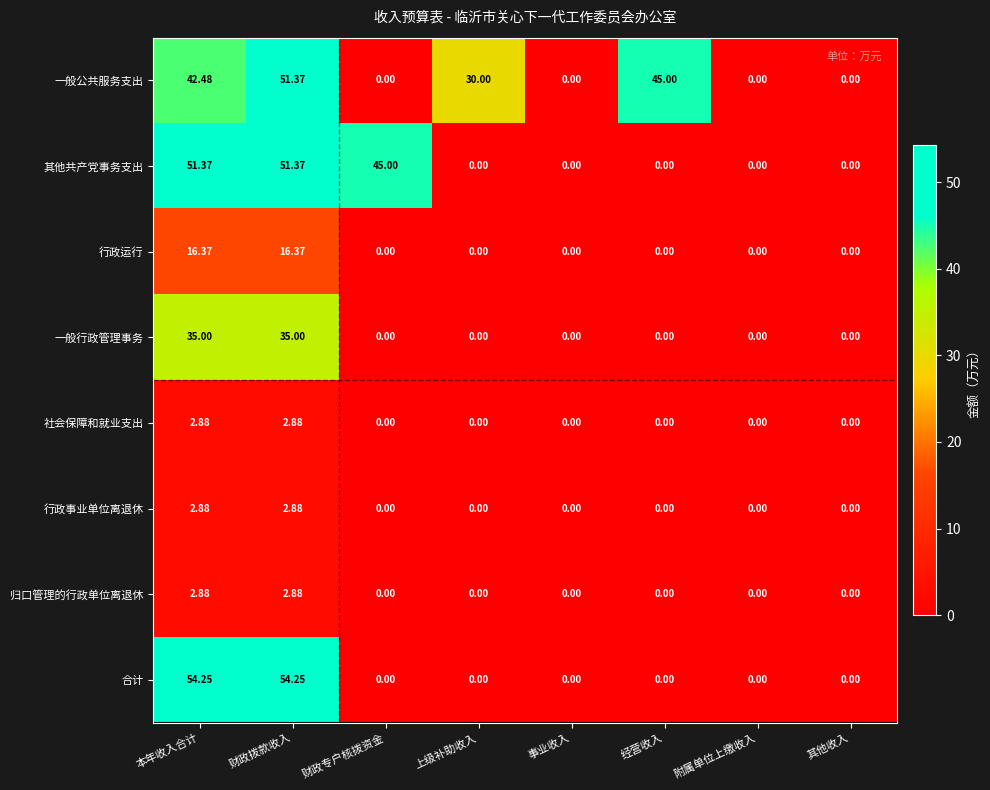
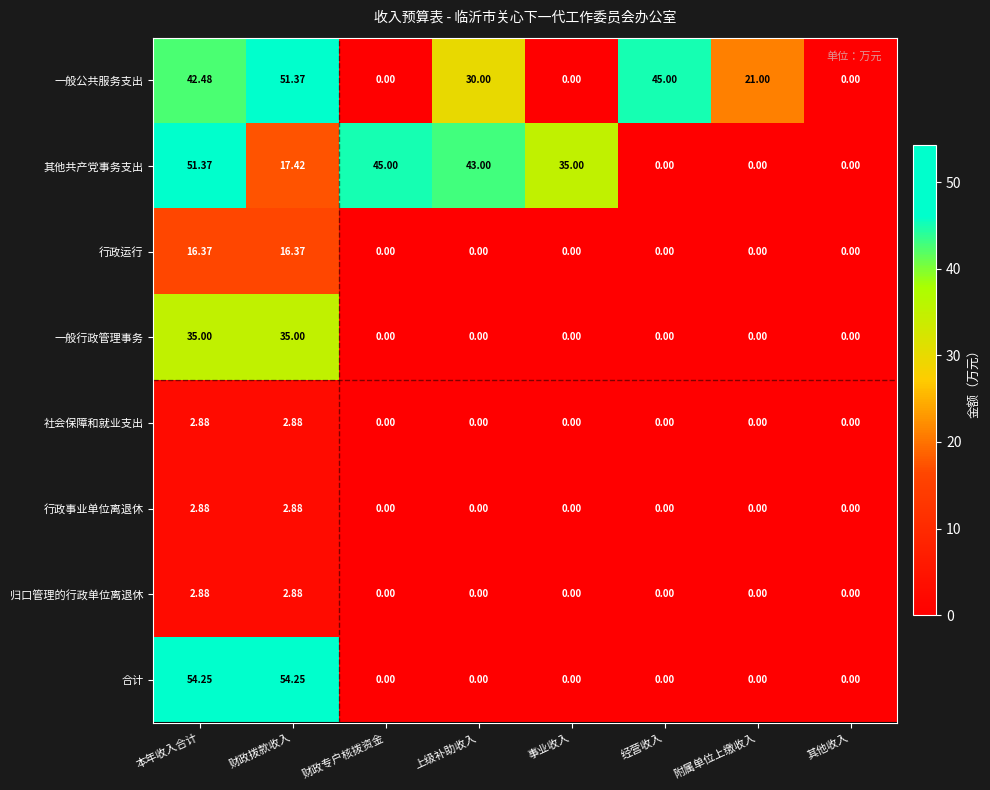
  {
    "一般公共服务支出": {
      "本年收入合计": 42.48,
      "财政拨款收入": 51.37,
      "财政专户核拨资金": 0.00,
      "上级补助收入": 30.00,
      "事业收入": 0.00,
      "经营收入": 45.00,
-     "附属单位上缴收入": 0.00
+     "附属单位上缴收入": 21.00
    },
    "其他共产党事务支出": {
      "本年收入合计": 51.37,
-     "财政拨款收入": 51.37,
+     "财政拨款收入": 17.42,
      "财政专户核拨资金": 45.00,
-     "上级补助收入": 0.00,
-     "事业收入": 0.00,
+     "上级补助收入": 43.00,
+     "事业收入": 35.00,
      "经营收入": 0.00,
      "附属单位上缴收入": 0.00,
      "其他收入": 0.00
    },
    "行政运行": {
      "本年收入合计": 16.37,
      "财政拨款收入": 16.37,
      "财政专户核拨资金": 0.00,
      "上级补助收入": 0.00,
      "事业收入": 0.00,
      "经营收入": 0.00,
      "附属单位上缴收入": 0.00,
      "其他收入": 0.00
    },
    "一般行政管理事务": {
      "本年收入合计": 35.00,
      "财政拨款收入": 35.00,
      "财政专户核拨资金": 0.00,
      "上级补助收入": 0.00,
      "事业收入": 0.00,
      "经营收入": 0.00,
      "附属单位上缴收入": 0.00,
      "其他收入": 0.00
    },
    "社会保障和就业支出": {
      "本年收入合计": 2.88,
      "财政拨款收入": 2.88,
      "财政专户核拨资金": 0.00,
      "上级补助收入": 0.00,
      "事业收入": 0.00,
      "经营收入": 0.00,
      "附属单位上缴收入": 0.00,
      "其他收入": 0.00
    },
    "行政事业单位离退休": {
      "本年收入合计": 2.88,
      "财政拨款收入": 2.88,
      "财政专户核拨资金": 0.00,
      "上级补助收入": 0.00,
      "事业收入": 0.00,
      "经营收入": 0.00,
      "附属单位上缴收入": 0.00,
      "其他收入": 0.00
    },
    "归口管理的行政单位离退休": {
      "本年收入合计": 2.88,
      "财政拨款收入": 2.88,
      "财政专户核拨资金": 0.00,
      "上级补助收入": 0.00,
      "事业收入": 0.00,
      "经营收入": 0.00,
      "附属单位上缴收入": 0.00,
      "其他收入": 0.00
    },
    "合计": {
      "本年收入合计": 54.25,
      "财政拨款收入": 54.25,
      "财政专户核拨资金": 0.00,
      "上级补助收入": 0.00,
      "事业收入": 0.00,
      "经营收入": 0.00,
      "附属单位上缴收入": 0.00,
      "其他收入": 0.00
    }
  }
